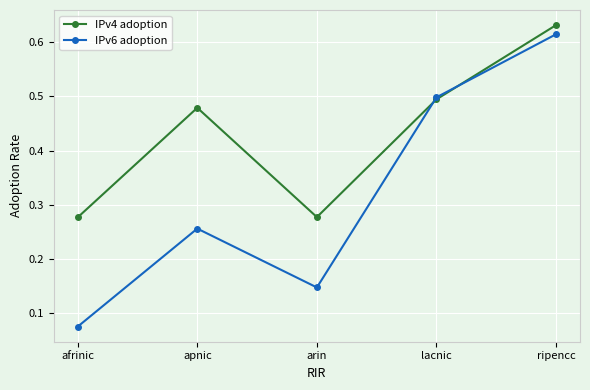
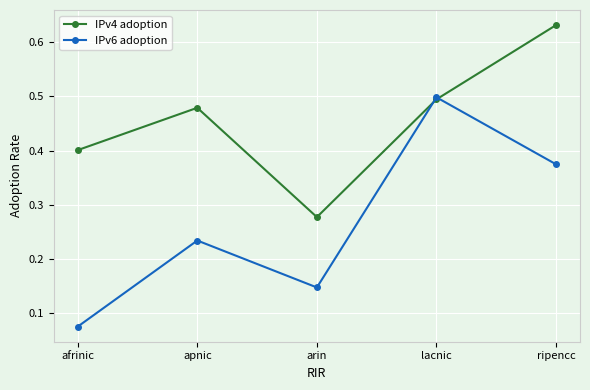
  {
    "IPv4 adoption": {
-     "afrinic": 0.28,
+     "afrinic": 0.40,
      "apnic": 0.48,
      "arin": 0.28,
      "ripencc": 0.63
    },
    "IPv6 adoption": {
      "afrinic": 0.08,
-     "apnic": 0.26,
+     "apnic": 0.23,
      "arin": 0.15,
-     "ripencc": 0.61
+     "ripencc": 0.37
    }
  }
